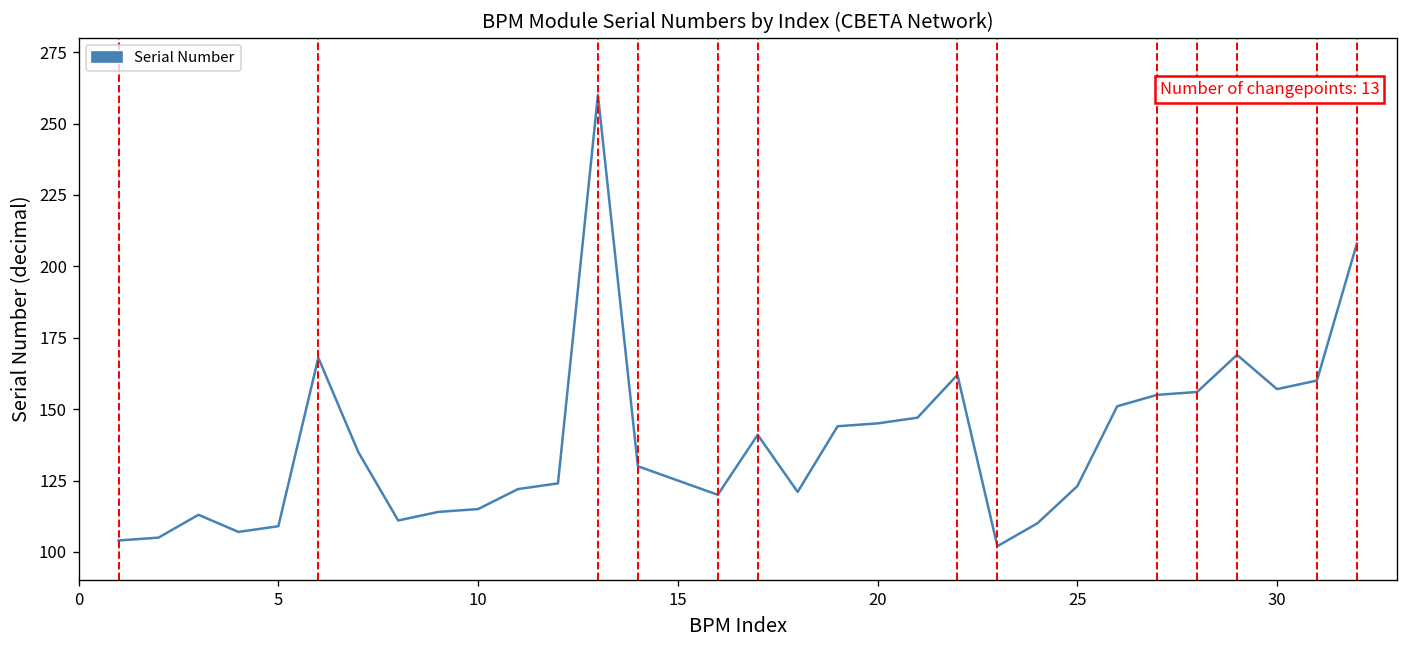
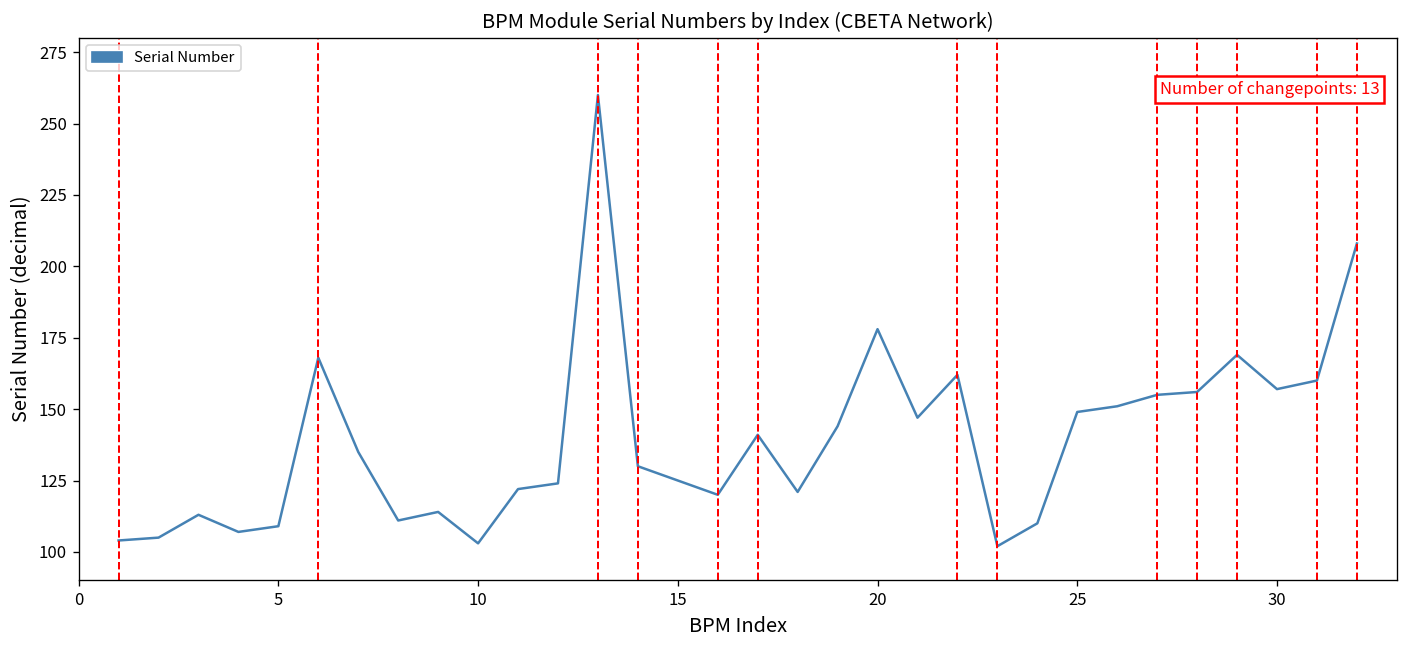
  {
    "5": 109,
-   "10": 115,
+   "10": 103,
    "15": 125,
-   "20": 145,
-   "25": 123,
+   "20": 178,
+   "25": 149,
    "30": 157
  }
